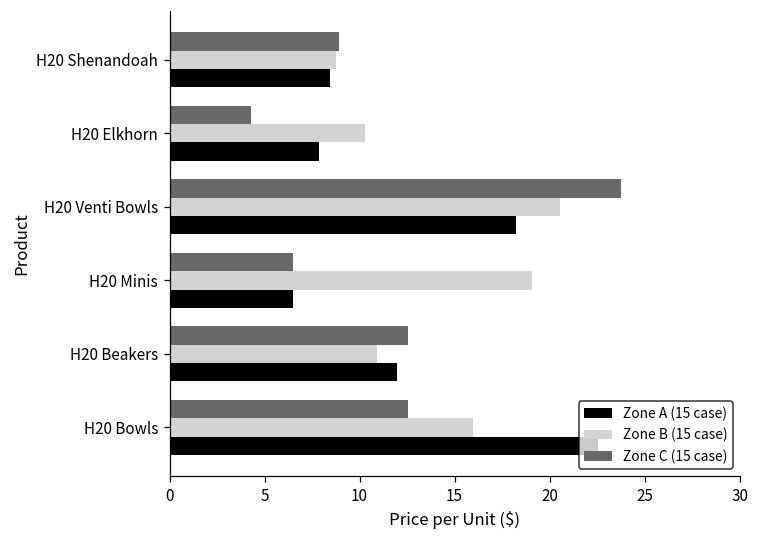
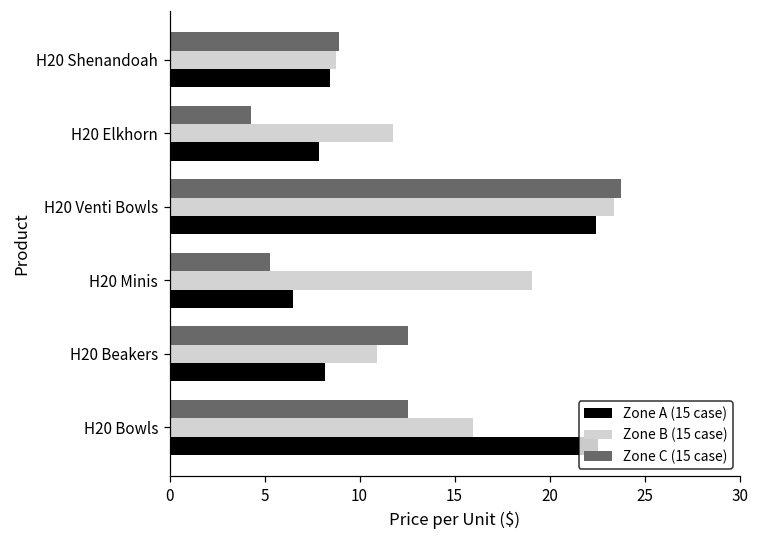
  {
    "Zone A (15 case)": {
      "H20 Shenandoah": 8.5,
      "H20 Elkhorn": 7.9,
-     "H20 Venti Bowls": 18.2,
+     "H20 Venti Bowls": 22.4,
      "H20 Minis": 6.5,
-     "H20 Beakers": 12.0
+     "H20 Beakers": 8.2
    },
    "Zone B (15 case)": {
      "H20 Shenandoah": 8.8,
-     "H20 Elkhorn": 10.3,
-     "H20 Venti Bowls": 20.6,
+     "H20 Elkhorn": 11.7,
+     "H20 Venti Bowls": 23.4,
      "H20 Minis": 19.1,
      "H20 Beakers": 10.9,
      "H20 Bowls": 16.0
    },
    "Zone C (15 case)": {
      "H20 Shenandoah": 8.9,
      "H20 Elkhorn": 4.3,
      "H20 Venti Bowls": 23.8,
-     "H20 Minis": 6.5,
+     "H20 Minis": 5.3,
      "H20 Beakers": 12.5,
      "H20 Bowls": 12.5
    }
  }
